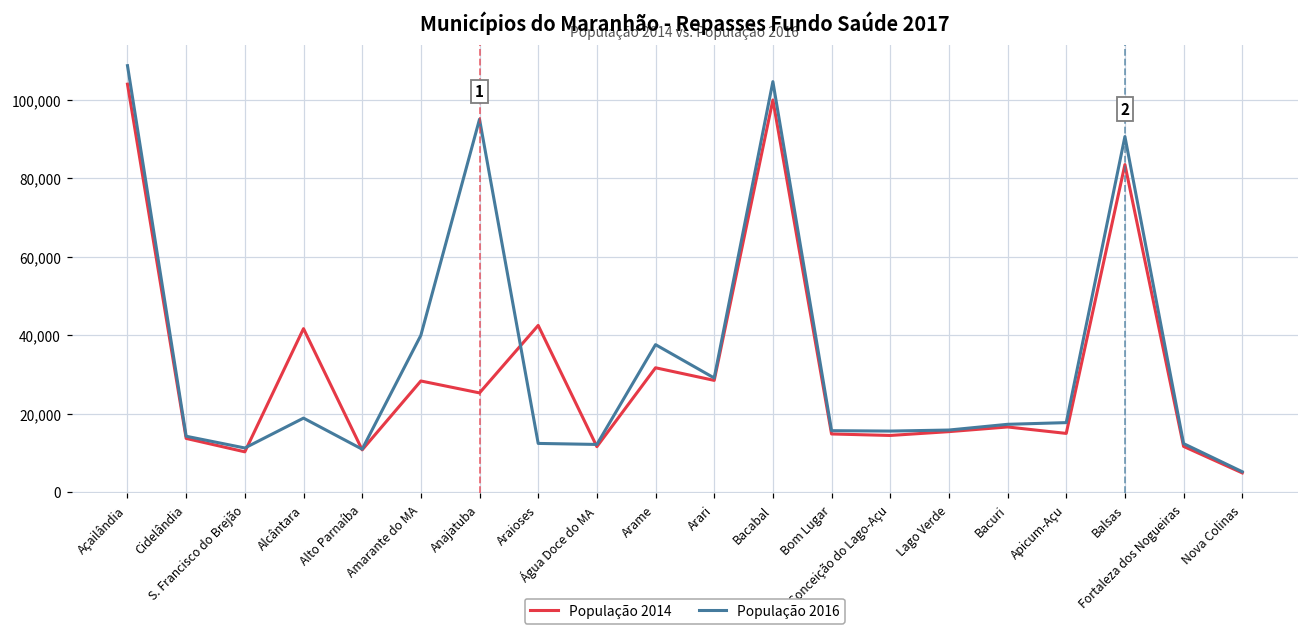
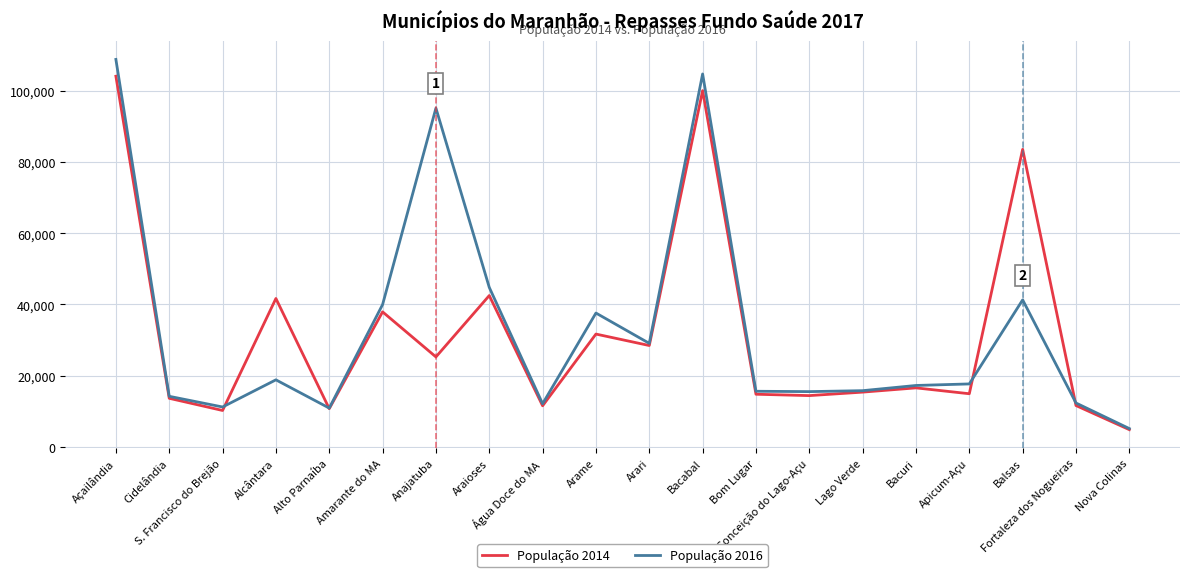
  {
    "População 2014": {
      "Açailândia": "104,000",
      "S. Francisco do Brejão": "10,000",
      "Alcântara": "42,000",
-     "Amarante do MA": "28,000",
+     "Amarante do MA": "38,000",
      "Anajatuba": "25,000",
      "Araioses": "43,000",
      "Arame": "32,000",
      "Bacabal": "100,000",
      "Bom Lugar": "15,000",
      "Conceição do Lago-Açu": "14,000",
      "Apicum-Açu": "15,000",
      "Balsas": "84,000"
    },
    "População 2016": {
      "Açailândia": "109,000",
      "S. Francisco do Brejão": "11,000",
      "Alcântara": "19,000",
      "Amarante do MA": "40,000",
-     "Araioses": "12,000",
+     "Araioses": "45,000",
      "Arame": "38,000",
      "Bacabal": "105,000",
      "Bom Lugar": "16,000",
      "Conceição do Lago-Açu": "16,000",
      "Apicum-Açu": "18,000",
-     "Balsas": "91,000"
+     "Balsas": "41,000"
    }
  }
